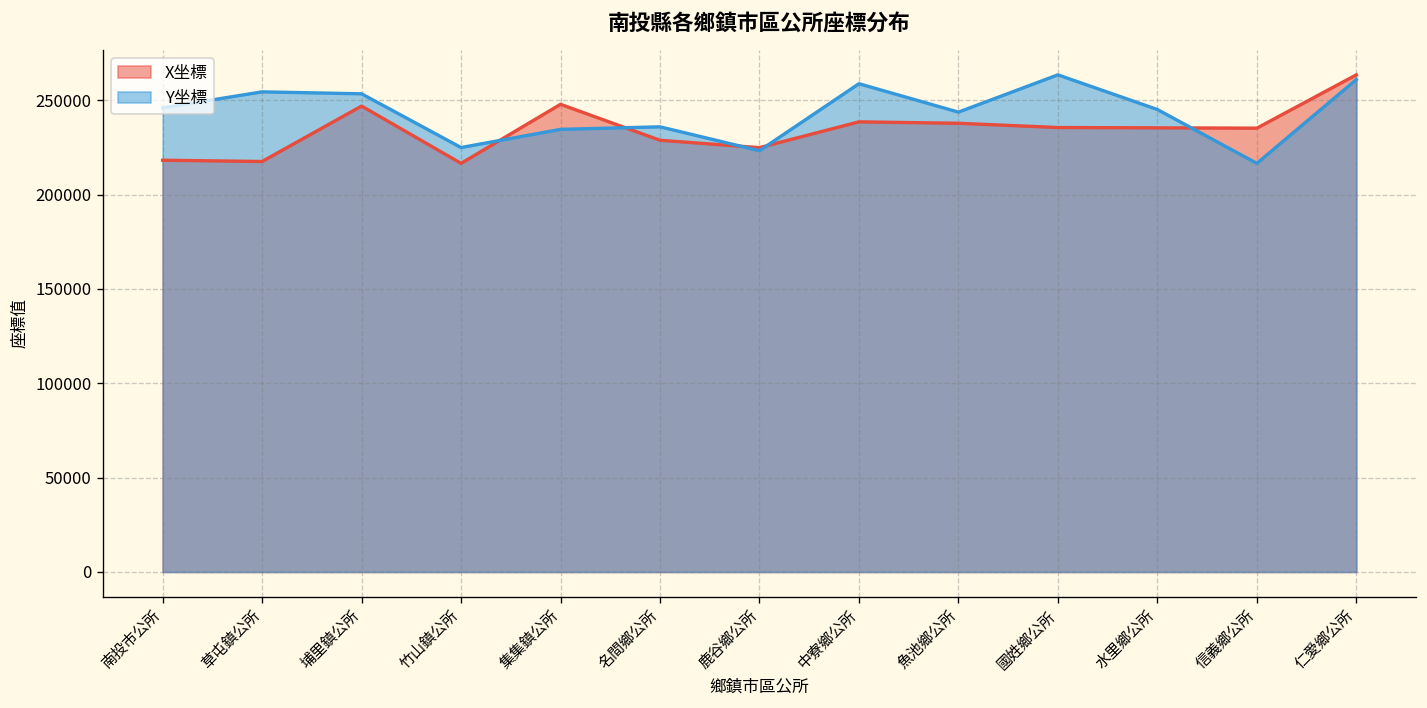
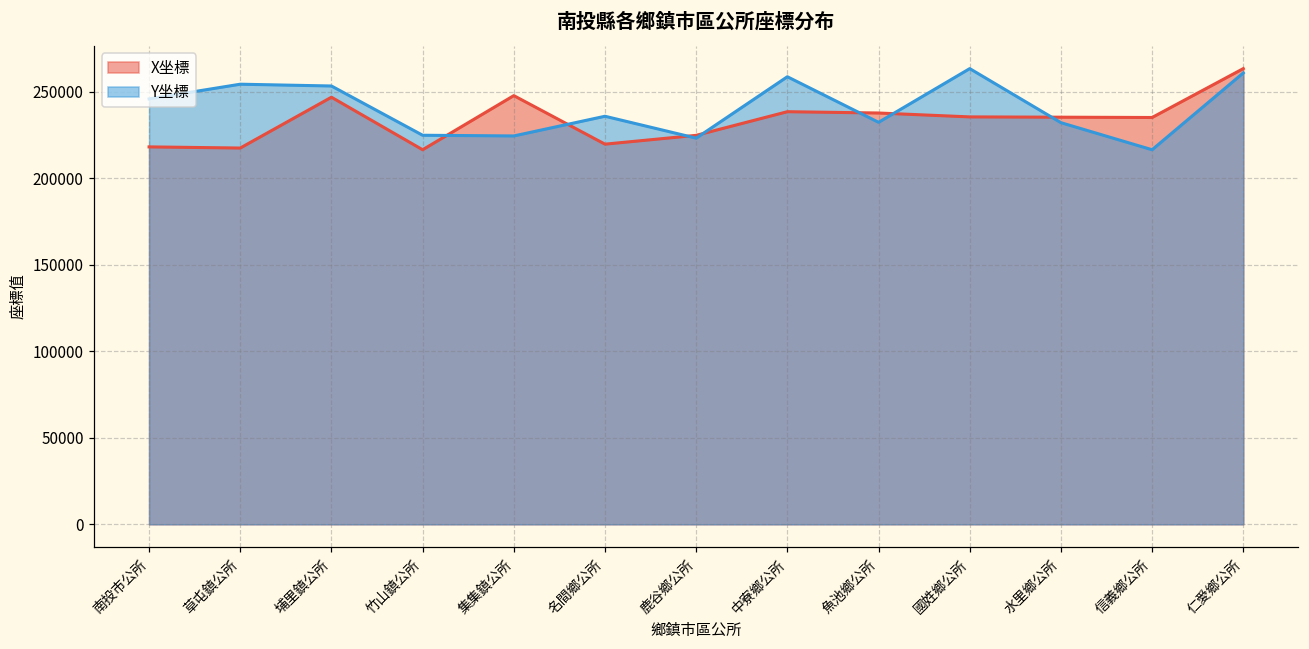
  {
    "X坐標": {
      "南投市公所": 218000,
      "草屯鎮公所": 218000,
      "埔里鎮公所": 247000,
      "竹山鎮公所": 217000,
      "集集鎮公所": 248000,
-     "名間鄉公所": 229000,
+     "名間鄉公所": 220000,
      "鹿谷鄉公所": 225000,
      "中寮鄉公所": 239000,
      "魚池鄉公所": 238000,
      "國姓鄉公所": 236000,
      "水里鄉公所": 235000,
      "信義鄉公所": 235000,
      "仁愛鄉公所": 263000
    },
    "Y坐標": {
      "草屯鎮公所": 254000,
      "埔里鎮公所": 253000,
      "竹山鎮公所": 225000,
-     "集集鎮公所": 235000,
+     "集集鎮公所": 224000,
      "名間鄉公所": 236000,
      "鹿谷鄉公所": 223000,
      "中寮鄉公所": 259000,
-     "魚池鄉公所": 244000,
+     "魚池鄉公所": 232000,
      "國姓鄉公所": 263000,
-     "水里鄉公所": 245000,
+     "水里鄉公所": 232000,
      "信義鄉公所": 217000,
      "仁愛鄉公所": 261000
    }
  }
